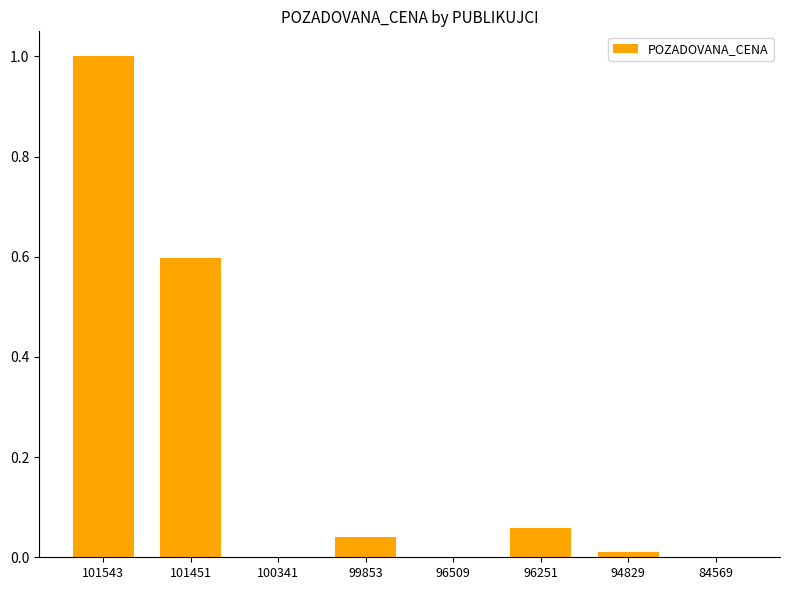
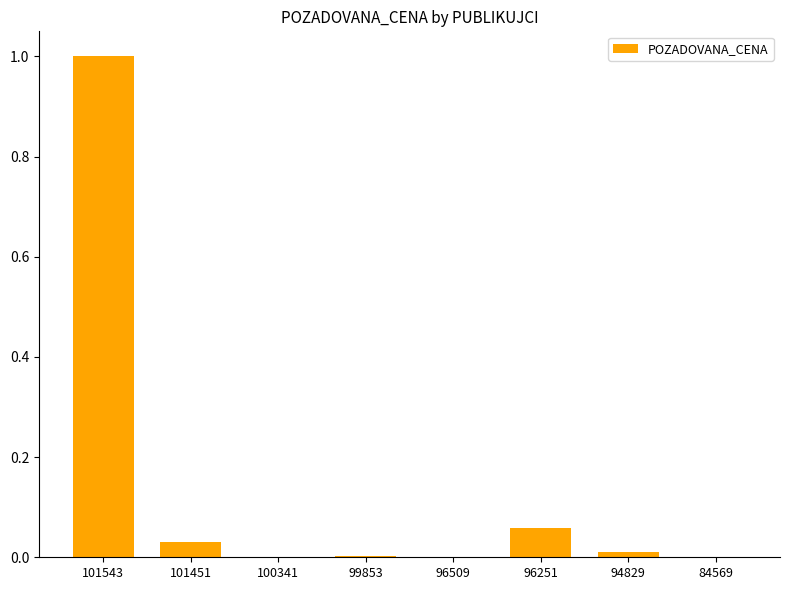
  {
    "101543": 1.00,
-   "101451": 0.60,
-   "99853": 0.04,
+   "101451": 0.03,
+   "99853": 0.00,
    "96251": 0.06,
    "94829": 0.01
  }
